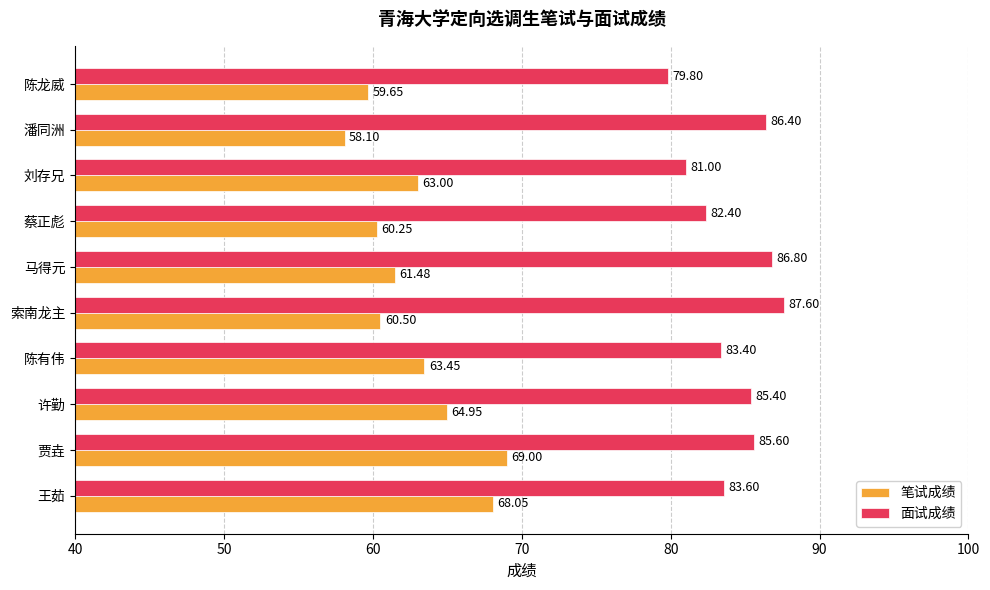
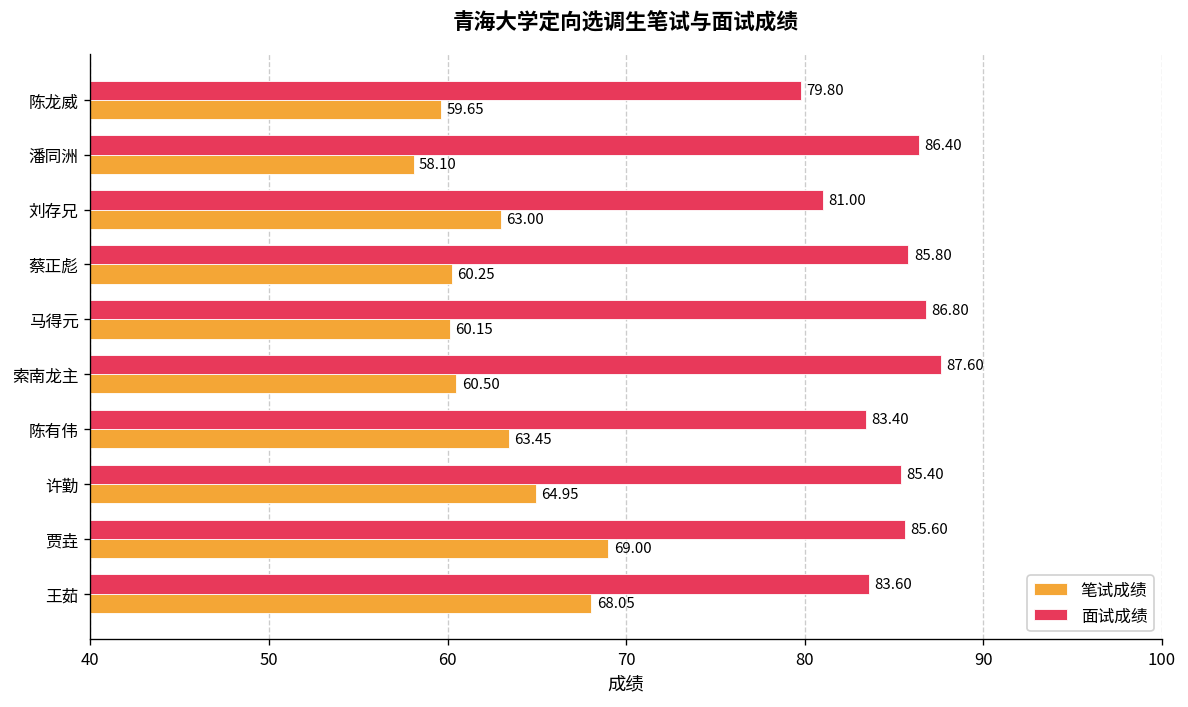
  {
    "笔试成绩": {
      "陈龙威": 59.65,
      "潘同洲": 58.10,
      "刘存兄": 63.00,
      "蔡正彪": 60.25,
-     "马得元": 61.48,
+     "马得元": 60.15,
      "索南龙主": 60.50,
      "陈有伟": 63.45,
      "许勤": 64.95,
      "贾垚": 69.00,
      "王茹": 68.05
    },
    "面试成绩": {
      "陈龙威": 79.80,
      "潘同洲": 86.40,
      "刘存兄": 81.00,
-     "蔡正彪": 82.40,
+     "蔡正彪": 85.80,
      "马得元": 86.80,
      "索南龙主": 87.60,
      "陈有伟": 83.40,
      "许勤": 85.40,
      "贾垚": 85.60,
      "王茹": 83.60
    }
  }
